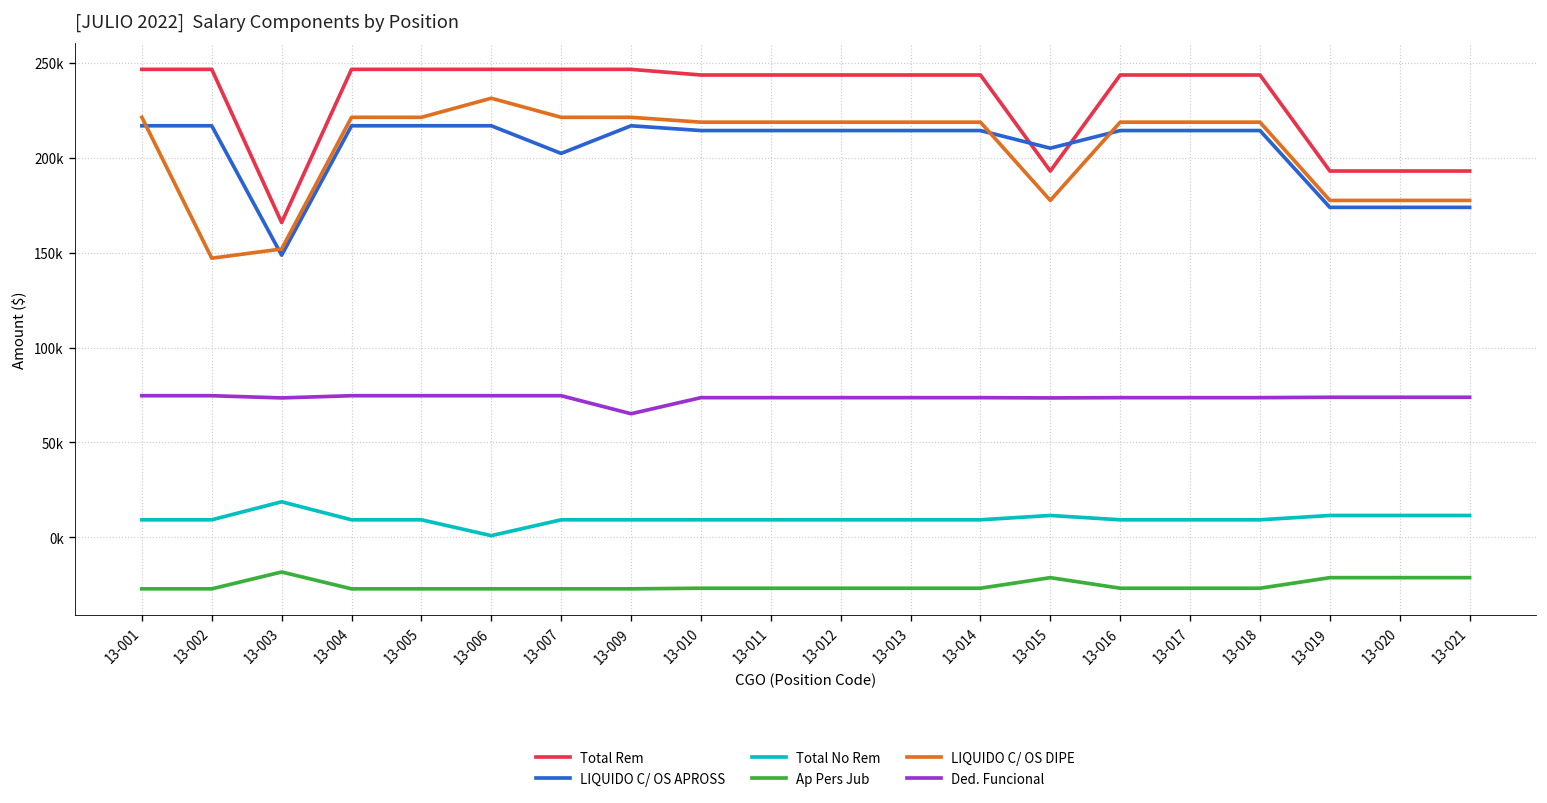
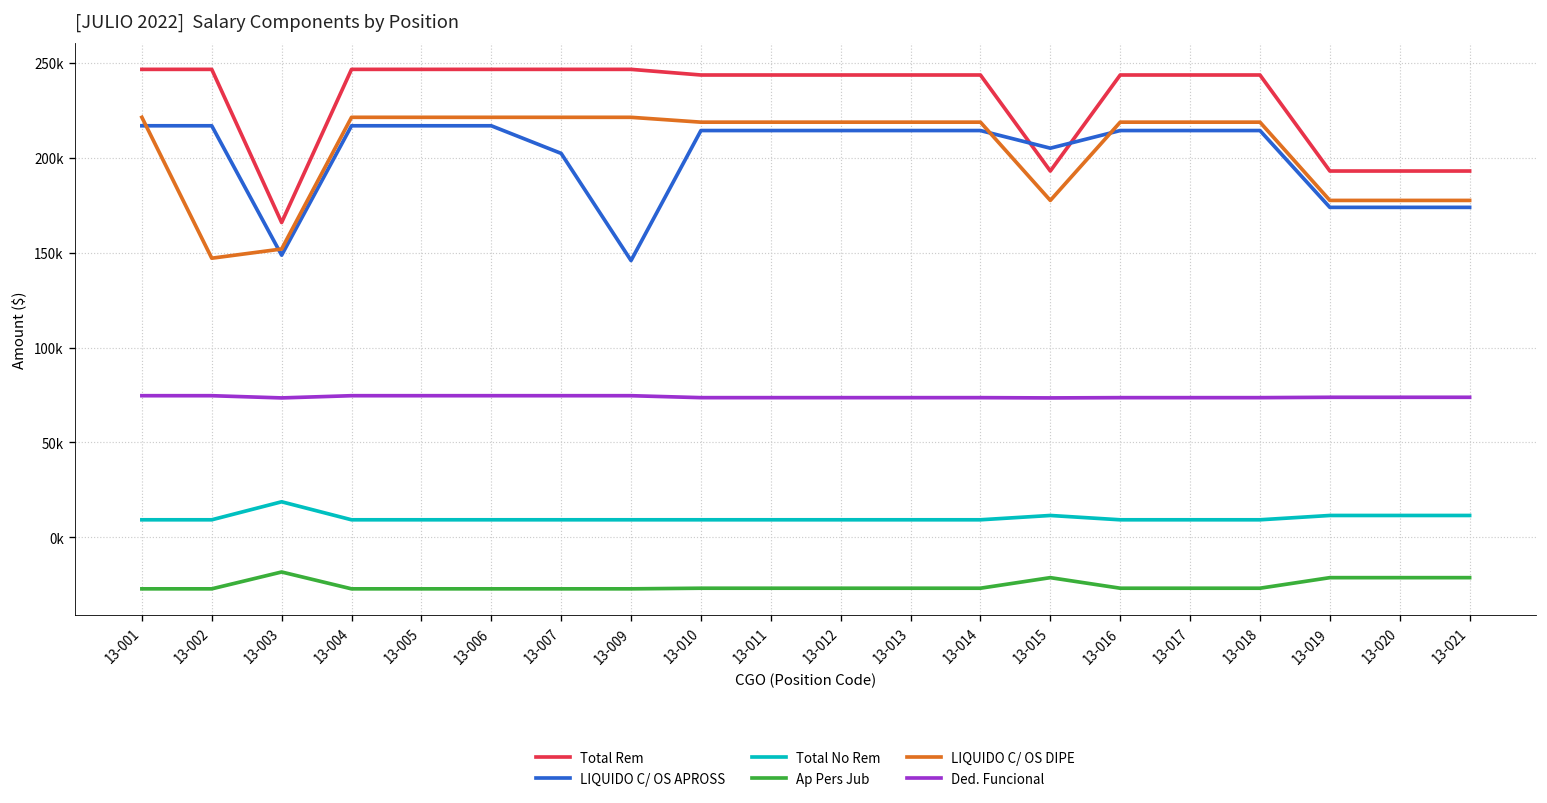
  {
    "Total Rem": {
      "13-001": 247000,
      "13-002": 247000,
      "13-003": 166000,
      "13-004": 247000,
      "13-005": 247000,
      "13-006": 247000,
      "13-007": 247000,
      "13-009": 247000,
      "13-010": 244000,
      "13-011": 244000,
      "13-012": 244000,
      "13-013": 244000,
      "13-014": 244000,
      "13-015": 193000,
      "13-016": 244000,
      "13-017": 244000,
      "13-018": 244000,
      "13-019": 193000,
      "13-020": 193000,
      "13-021": 193000
    },
    "LIQUIDO C/ OS APROSS": {
      "13-001": 217000,
      "13-002": 217000,
      "13-003": 149000,
      "13-004": 217000,
      "13-005": 217000,
      "13-006": 217000,
      "13-007": 202000,
-     "13-009": 217000,
+     "13-009": 146000,
      "13-010": 214000,
      "13-011": 214000,
      "13-012": 214000,
      "13-013": 214000,
      "13-014": 214000,
      "13-015": 205000,
      "13-016": 214000,
      "13-017": 214000,
      "13-018": 214000,
      "13-019": 174000,
      "13-020": 174000,
      "13-021": 174000
    },
    "Total No Rem": {
      "13-001": 9000,
      "13-002": 9000,
      "13-003": 19000,
      "13-004": 9000,
      "13-005": 9000,
-     "13-006": 1000,
+     "13-006": 9000,
      "13-007": 9000,
      "13-009": 9000,
      "13-010": 9000,
      "13-011": 9000,
      "13-012": 9000,
      "13-013": 9000,
      "13-014": 9000,
      "13-015": 12000,
      "13-016": 9000,
      "13-017": 9000,
      "13-018": 9000,
      "13-019": 12000,
      "13-020": 12000,
      "13-021": 12000
    },
    "Ap Pers Jub": {
      "13-001": -27000,
      "13-002": -27000,
      "13-003": -18000,
      "13-004": -27000,
      "13-005": -27000,
      "13-006": -27000,
      "13-007": -27000,
      "13-009": -27000,
      "13-010": -27000,
      "13-011": -27000,
      "13-012": -27000,
      "13-013": -27000,
      "13-014": -27000,
      "13-015": -21000,
      "13-016": -27000,
      "13-017": -27000,
      "13-018": -27000,
      "13-019": -21000,
      "13-020": -21000,
      "13-021": -21000
    },
    "LIQUIDO C/ OS DIPE": {
      "13-001": 221000,
      "13-002": 147000,
      "13-003": 152000,
      "13-004": 221000,
      "13-005": 221000,
-     "13-006": 231000,
+     "13-006": 221000,
      "13-007": 221000,
      "13-009": 221000,
      "13-010": 219000,
      "13-011": 219000,
      "13-012": 219000,
      "13-013": 219000,
      "13-014": 219000,
      "13-015": 178000,
      "13-016": 219000,
      "13-017": 219000,
      "13-018": 219000,
      "13-019": 178000,
      "13-020": 178000,
      "13-021": 178000
    },
    "Ded. Funcional": {
      "13-001": 75000,
      "13-002": 75000,
      "13-003": 73000,
      "13-004": 75000,
      "13-005": 75000,
      "13-006": 75000,
      "13-007": 75000,
-     "13-009": 65000,
+     "13-009": 75000,
      "13-010": 74000,
      "13-011": 74000,
      "13-012": 74000,
      "13-013": 74000,
      "13-014": 74000,
      "13-015": 73000,
      "13-016": 74000,
      "13-017": 74000,
      "13-018": 74000,
      "13-019": 74000,
      "13-020": 74000,
      "13-021": 74000
    }
  }
